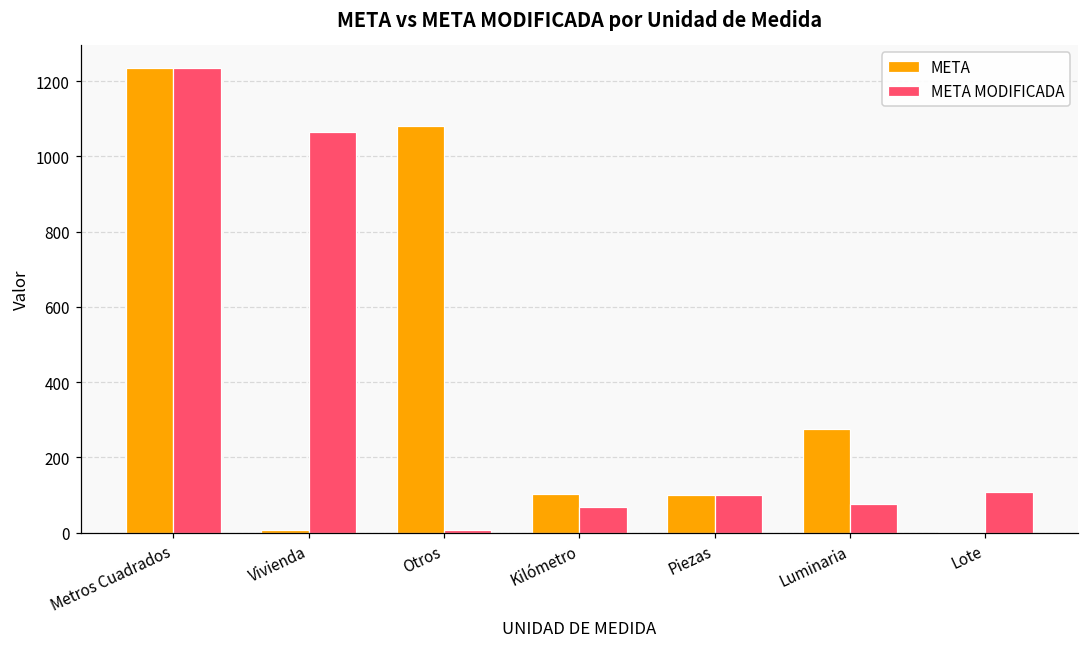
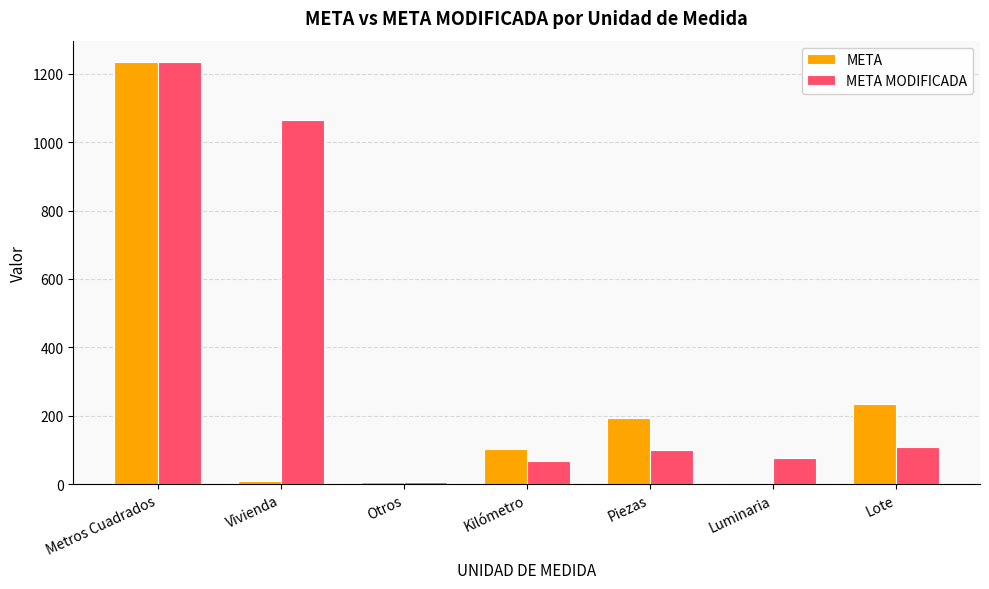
  {
    "META": {
      "Metros Cuadrados": 1240,
      "Vivienda": 10,
-     "Otros": 1080,
+     "Otros": 10,
      "Kilómetro": 100,
-     "Piezas": 100,
-     "Luminaria": 280,
-     "Lote": 0
+     "Piezas": 190,
+     "Luminaria": 0,
+     "Lote": 230
    },
    "META MODIFICADA": {
      "Metros Cuadrados": 1240,
      "Vivienda": 1060,
      "Kilómetro": 70,
      "Piezas": 100,
      "Luminaria": 80,
      "Lote": 110
    }
  }
